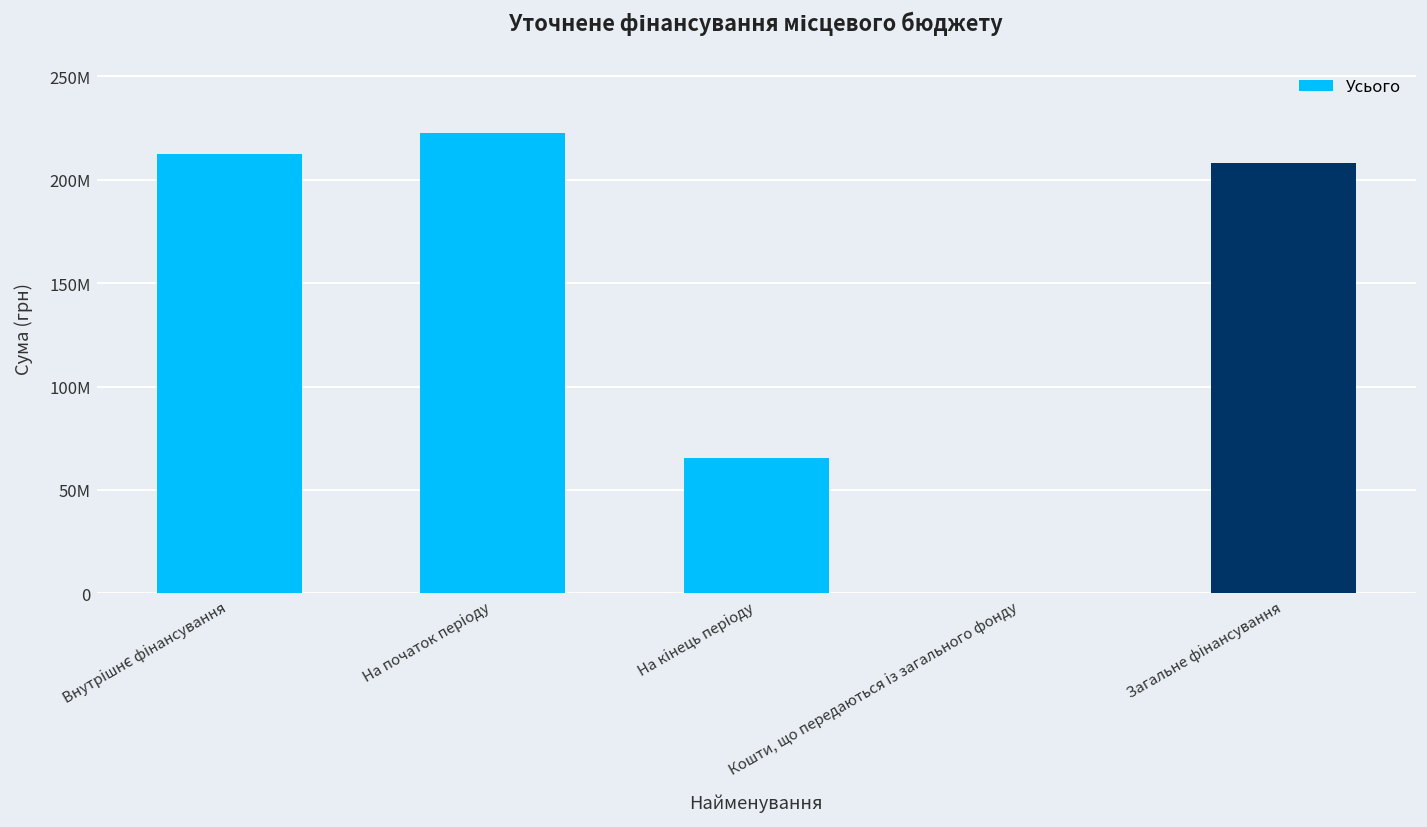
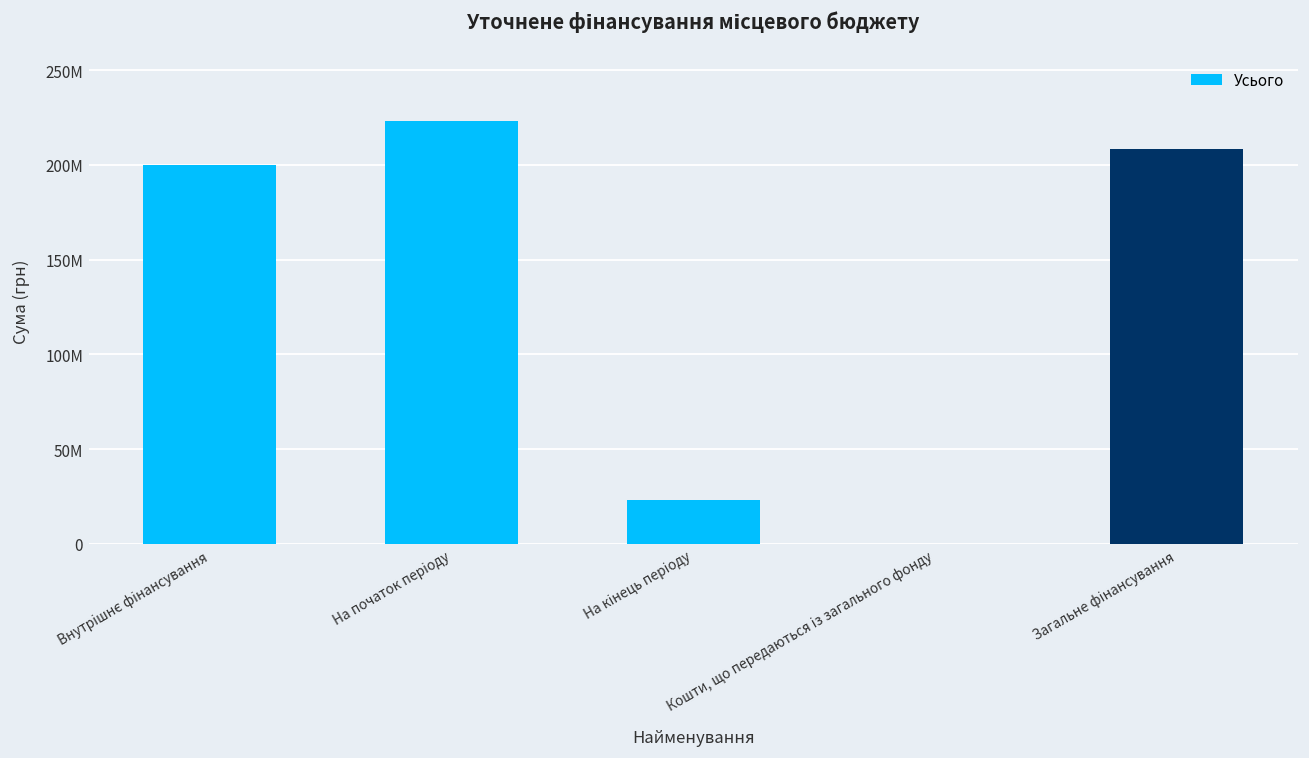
  {
-   "Внутрішнє фінансування": 212000000,
+   "Внутрішнє фінансування": 200000000,
    "На початок періоду": 223000000,
-   "На кінець періоду": 65000000,
+   "На кінець періоду": 23000000,
    "Кошти, що передаються із загального фонду": 0,
    "Загальне фінансування": 208000000
  }
